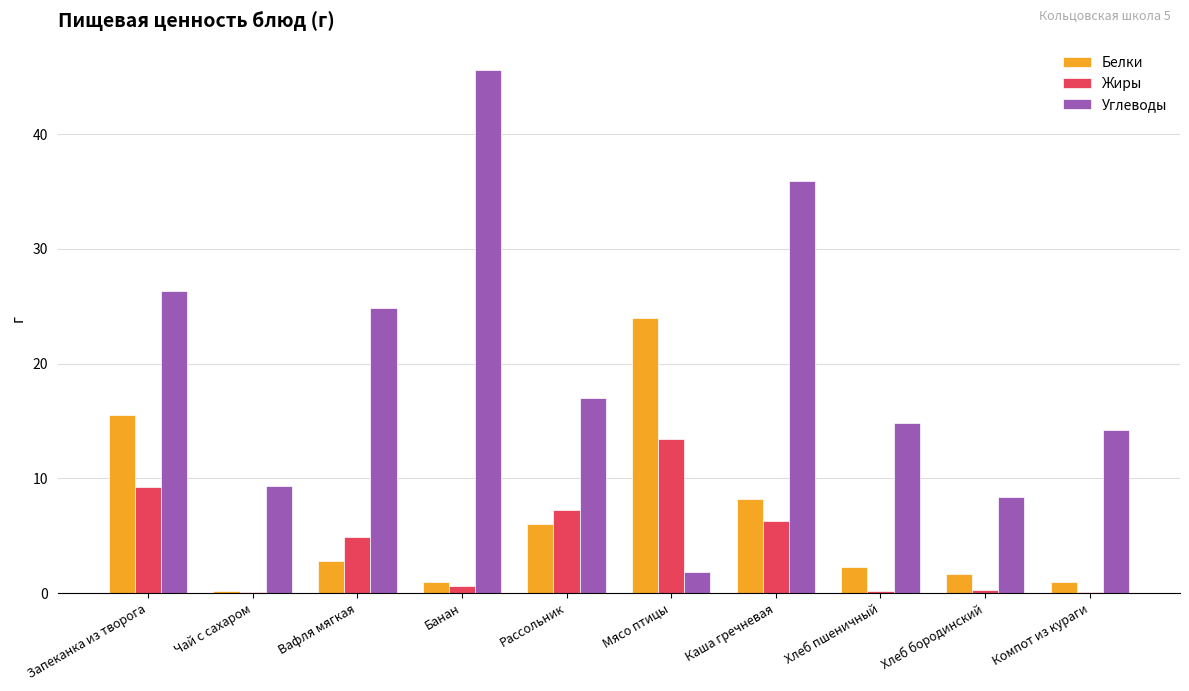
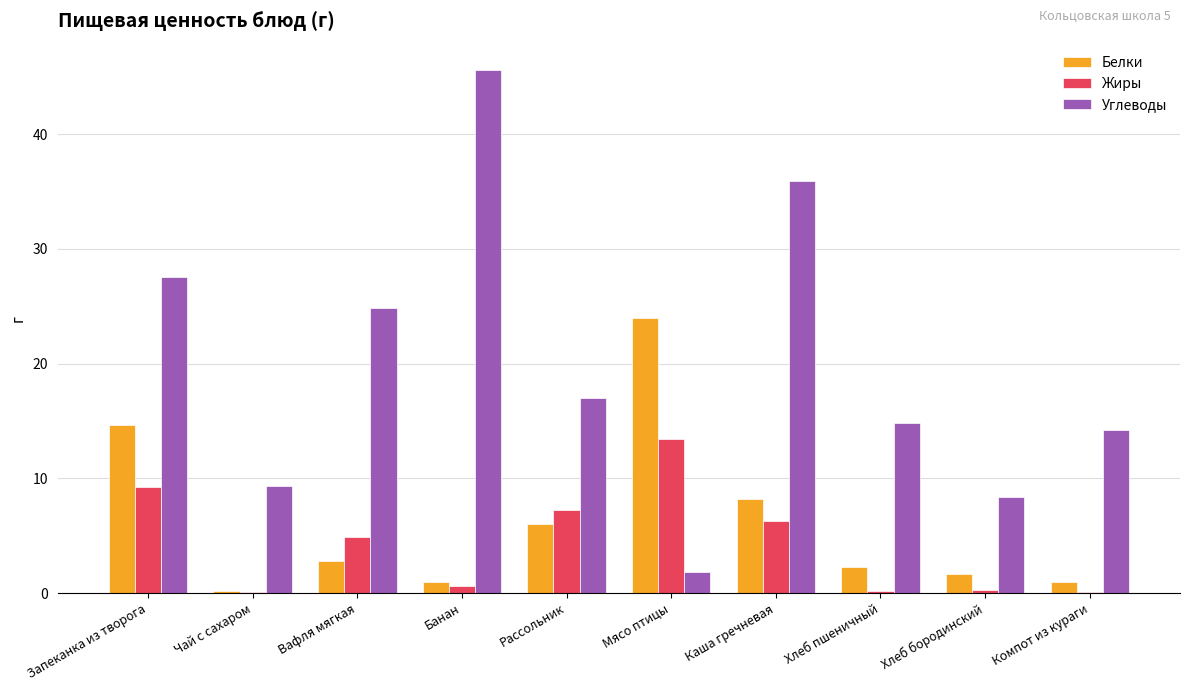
  {
    "Белки": {
-     "Запеканка из творога": 15.5,
+     "Запеканка из творога": 14.6,
      "Вафля мягкая": 2.8,
      "Банан": 1.0,
      "Рассольник": 6.0,
      "Мясо птицы": 24.0,
      "Каша гречневая": 8.2,
      "Хлеб пшеничный": 2.3,
      "Хлеб бородинский": 1.7,
      "Компот из кураги": 1.0
    },
    "Жиры": {
      "Запеканка из творога": 9.2,
      "Вафля мягкая": 4.9,
      "Банан": 0.6,
      "Рассольник": 7.3,
      "Мясо птицы": 13.4,
      "Каша гречневая": 6.3,
      "Хлеб бородинский": 0.3
    },
    "Углеводы": {
-     "Запеканка из творога": 26.3,
+     "Запеканка из творога": 27.5,
      "Чай с сахаром": 9.3,
      "Вафля мягкая": 24.8,
      "Банан": 45.6,
      "Рассольник": 17.0,
      "Мясо птицы": 1.8,
      "Каша гречневая": 35.9,
      "Хлеб пшеничный": 14.8,
      "Хлеб бородинский": 8.4,
      "Компот из кураги": 14.2
    }
  }
